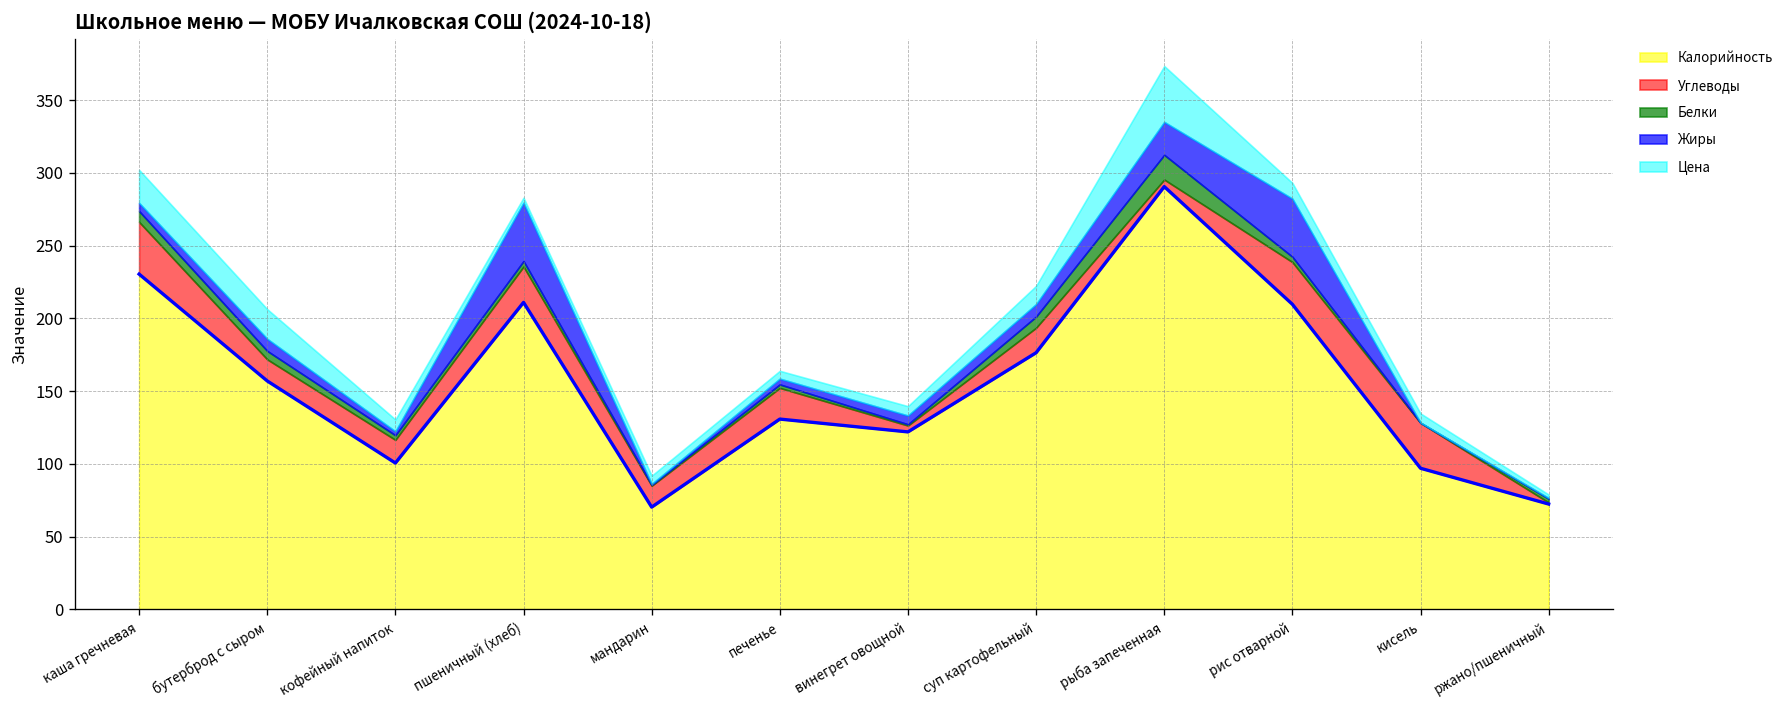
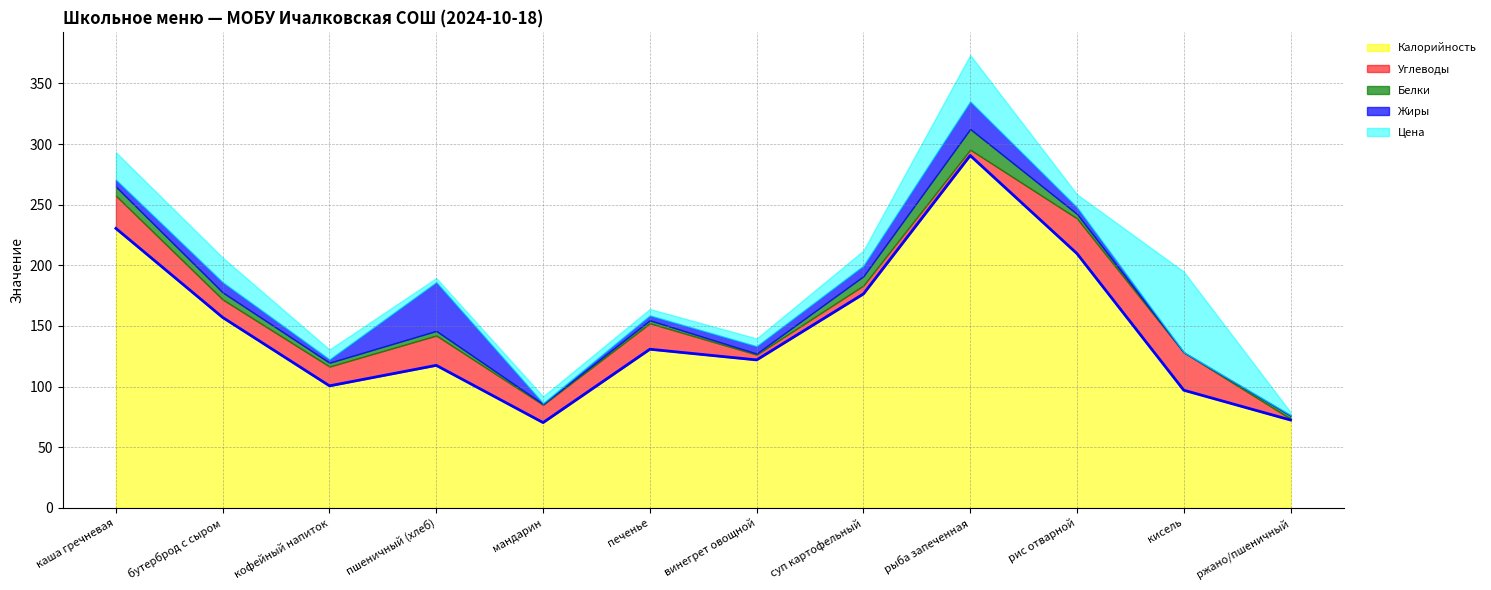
  {
    "Калорийность": {
      "каша гречневая": 230,
      "бутерброд с сыром": 157,
      "кофейный напиток": 101,
-     "пшеничный (хлеб)": 211,
+     "пшеничный (хлеб)": 118,
      "мандарин": 70,
      "печенье": 131,
      "винегрет овощной": 122,
      "суп картофельный": 176,
      "рыба запеченная": 291,
      "рис отварной": 210,
      "кисель": 97
    },
    "Углеводы": {
-     "каша гречневая": 36,
+     "каша гречневая": 27,
      "бутерброд с сыром": 15,
      "кофейный напиток": 16,
      "пшеничный (хлеб)": 25,
      "печенье": 21,
-     "суп картофельный": 17,
+     "суп картофельный": 7,
      "рыба запеченная": 5,
      "рис отварной": 29
    },
    "Белки": {
      "каша гречневая": 7,
      "бутерброд с сыром": 6,
      "кофейный напиток": 3,
      "пшеничный (хлеб)": 4,
      "печенье": 2,
      "суп картофельный": 8,
      "рыба запеченная": 17,
      "рис отварной": 4
    },
    "Жиры": {
      "каша гречневая": 6,
      "бутерброд с сыром": 8,
      "кофейный напиток": 3,
      "пшеничный (хлеб)": 40,
      "печенье": 4,
      "винегрет овощной": 6,
      "суп картофельный": 9,
      "рыба запеченная": 23,
-     "рис отварной": 40
+     "рис отварной": 5
    },
    "Цена": {
      "каша гречневая": 23,
      "бутерброд с сыром": 20,
      "кофейный напиток": 8,
      "пшеничный (хлеб)": 4,
      "мандарин": 6,
      "печенье": 5,
      "винегрет овощной": 6,
      "суп картофельный": 13,
      "рыба запеченная": 38,
      "рис отварной": 11,
-     "кисель": 6,
+     "кисель": 67,
      "ржано/пшеничный": 2
    }
  }
